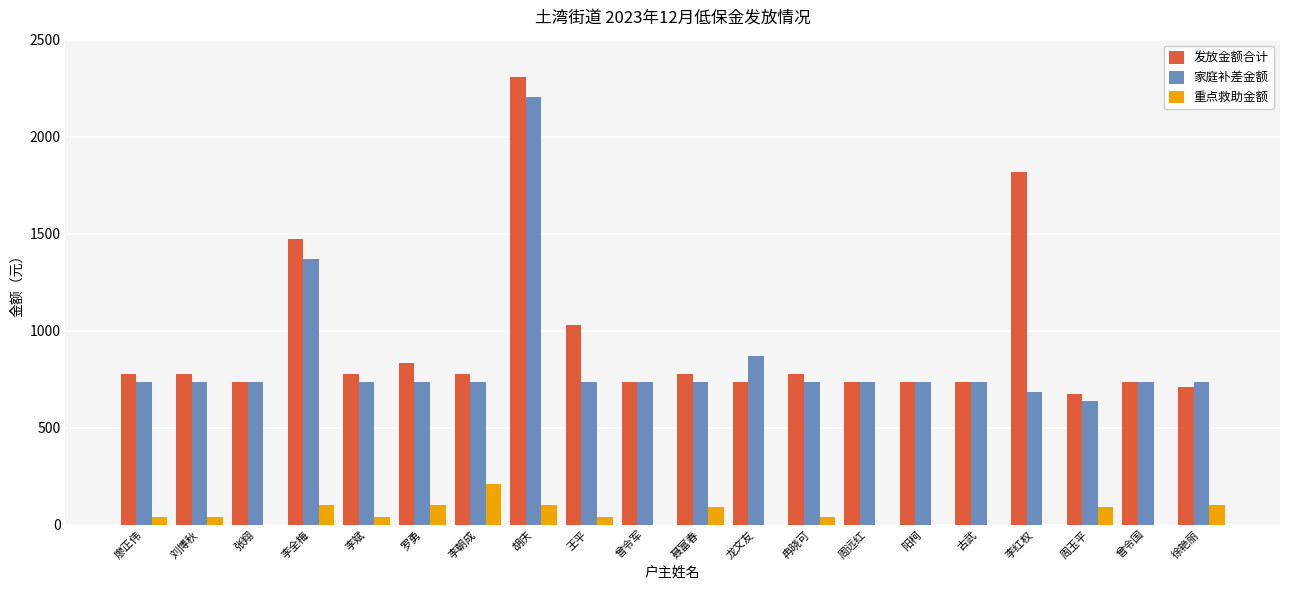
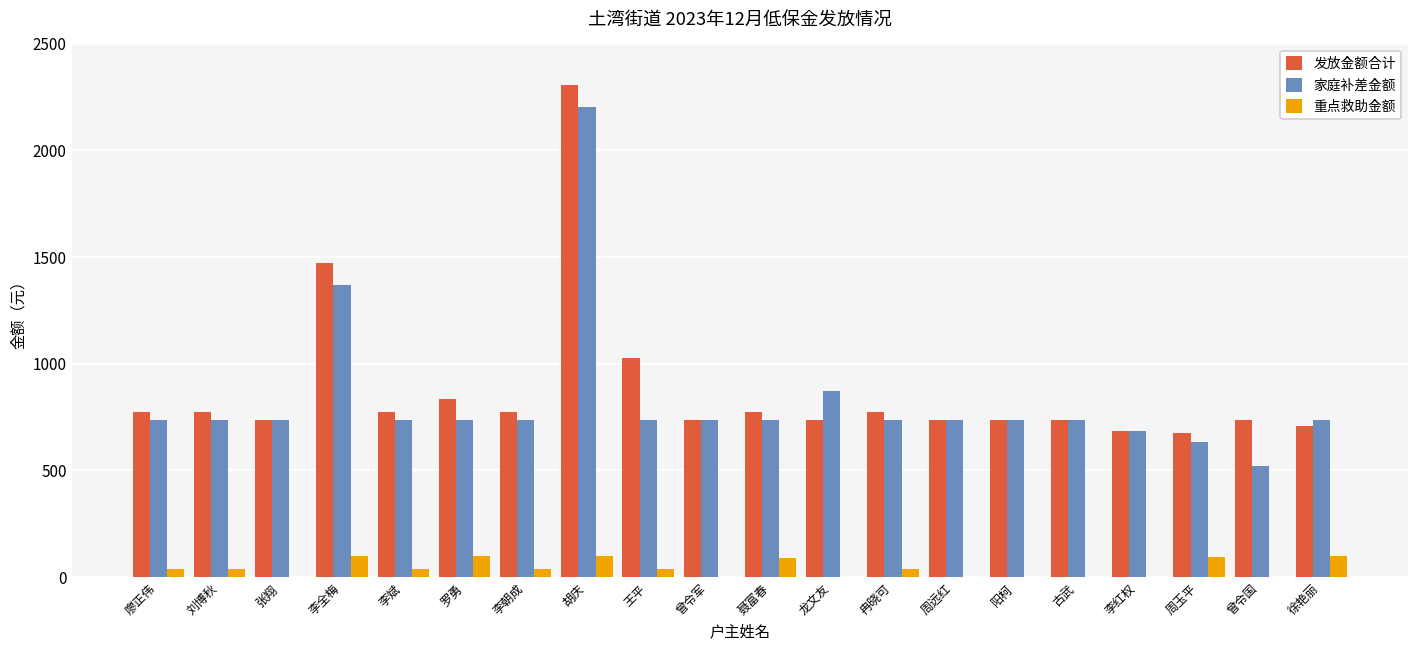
  {
    "发放金额合计": {
      "廖正伟": 780,
      "刘博秋": 780,
      "张翔": 740,
      "李全梅": 1470,
      "李斌": 780,
      "罗勇": 840,
      "李朝成": 780,
      "胡庆": 2310,
      "王平": 1030,
      "曾令军": 740,
      "聂富春": 780,
      "龙文友": 740,
      "冉晓可": 780,
      "周远红": 740,
      "阳柯": 740,
      "古武": 740,
-     "李红权": 1820,
+     "李红权": 690,
      "周玉平": 680,
      "曾令国": 740,
      "徐艳丽": 710
    },
    "家庭补差金额": {
      "廖正伟": 740,
      "刘博秋": 740,
      "张翔": 740,
      "李全梅": 1370,
      "李斌": 740,
      "罗勇": 740,
      "李朝成": 740,
      "胡庆": 2210,
      "王平": 740,
      "曾令军": 740,
      "聂富春": 740,
      "龙文友": 870,
      "冉晓可": 740,
      "周远红": 740,
      "阳柯": 740,
      "古武": 740,
      "李红权": 690,
      "周玉平": 640,
-     "曾令国": 740,
+     "曾令国": 520,
      "徐艳丽": 740
    },
    "重点救助金额": {
      "廖正伟": 40,
      "刘博秋": 40,
      "张翔": 0,
      "李全梅": 100,
      "李斌": 40,
      "罗勇": 100,
-     "李朝成": 210,
+     "李朝成": 40,
      "胡庆": 100,
      "王平": 40,
      "曾令军": 0,
      "聂富春": 90,
      "龙文友": 0,
      "冉晓可": 40,
      "周远红": 0,
      "阳柯": 0,
      "古武": 0,
      "李红权": 0,
      "周玉平": 90,
      "曾令国": 0,
      "徐艳丽": 100
    }
  }
